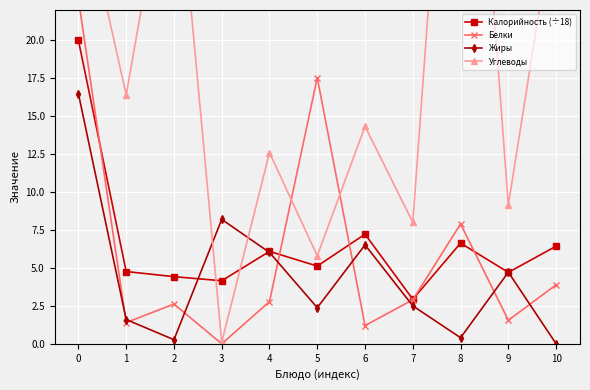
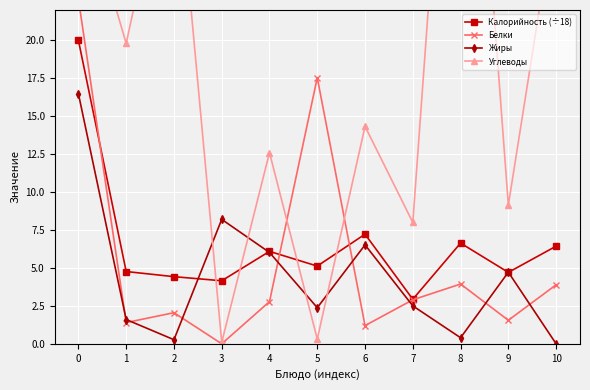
  {
    "Белки": {
      "1": 1.4,
-     "2": 2.6,
+     "2": 2.1,
      "4": 2.8,
      "5": 17.5,
      "6": 1.2,
-     "8": 7.9,
+     "8": 3.9,
      "9": 1.6,
      "10": 3.9
    },
    "Углеводы": {
-     "1": 16.4,
+     "1": 19.8,
      "4": 12.6,
-     "5": 5.8,
+     "5": 0.3,
      "6": 14.3,
      "7": 8.0,
      "9": 9.1
    }
  }
